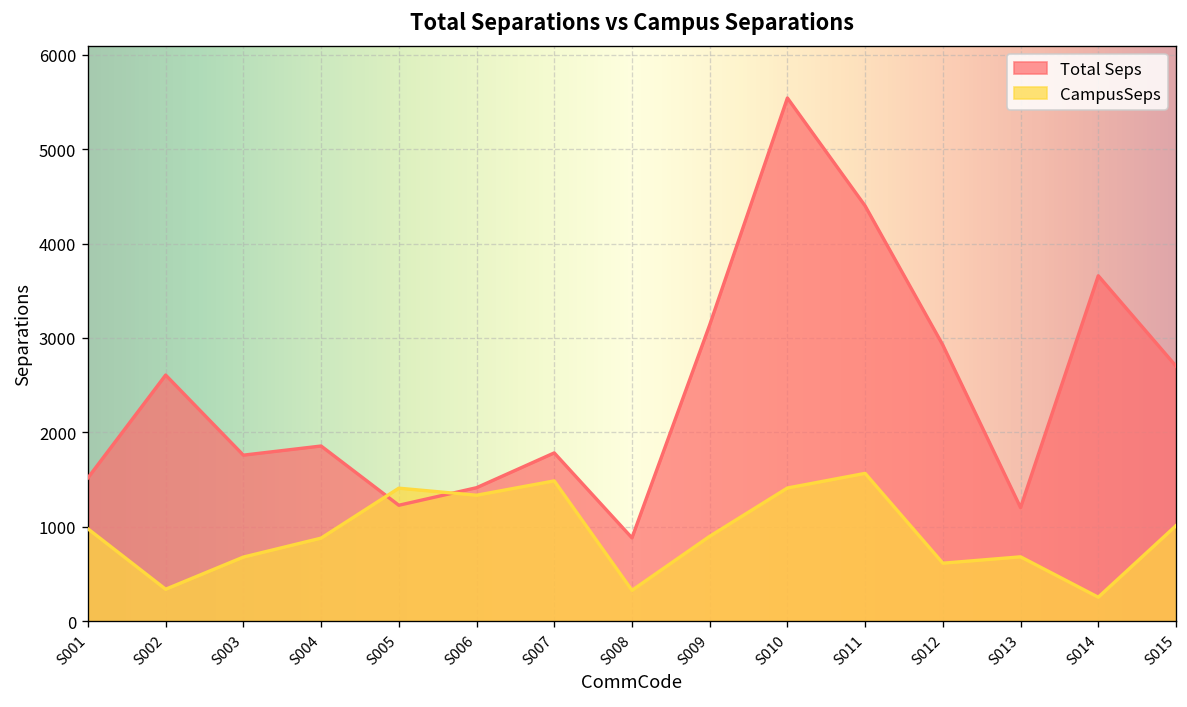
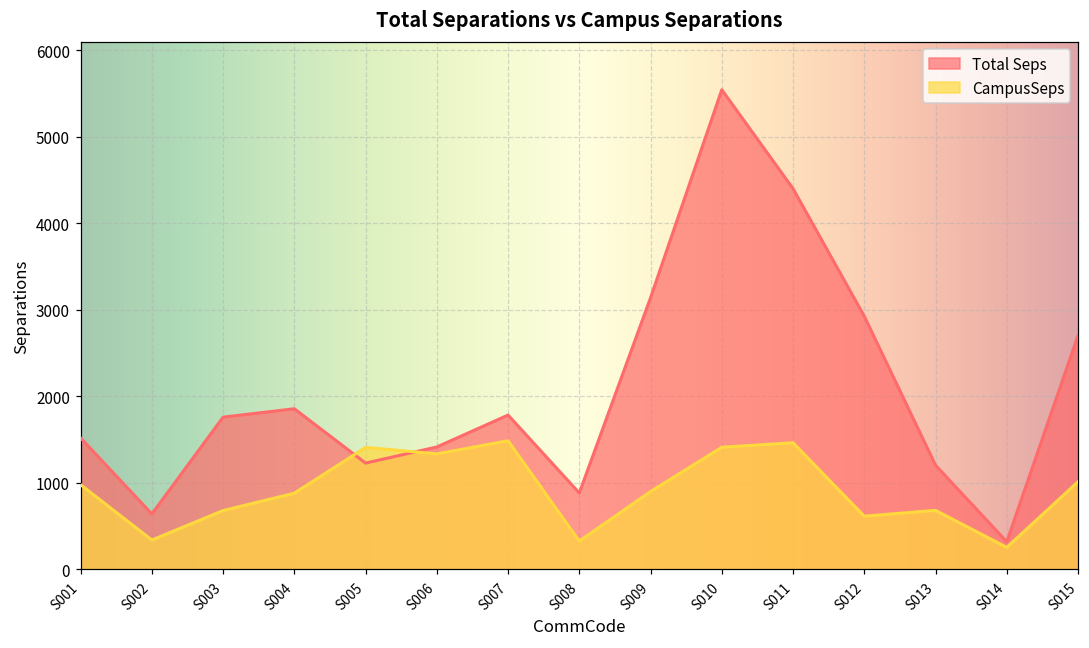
  {
    "Total Seps": {
      "S001": 1500,
-     "S002": 2600,
+     "S002": 600,
      "S003": 1800,
      "S004": 1900,
      "S005": 1200,
      "S006": 1400,
      "S007": 1800,
      "S008": 900,
      "S009": 3100,
      "S010": 5500,
      "S011": 4400,
      "S012": 2900,
      "S013": 1200,
-     "S014": 3700,
+     "S014": 300,
      "S015": 2700
    },
    "CampusSeps": {
      "S001": 1000,
      "S002": 300,
      "S003": 700,
      "S004": 900,
      "S005": 1400,
      "S006": 1300,
      "S007": 1500,
      "S008": 300,
      "S009": 900,
      "S010": 1400,
-     "S011": 1600,
+     "S011": 1500,
      "S012": 600,
      "S013": 700,
      "S014": 300,
      "S015": 1000
    }
  }
